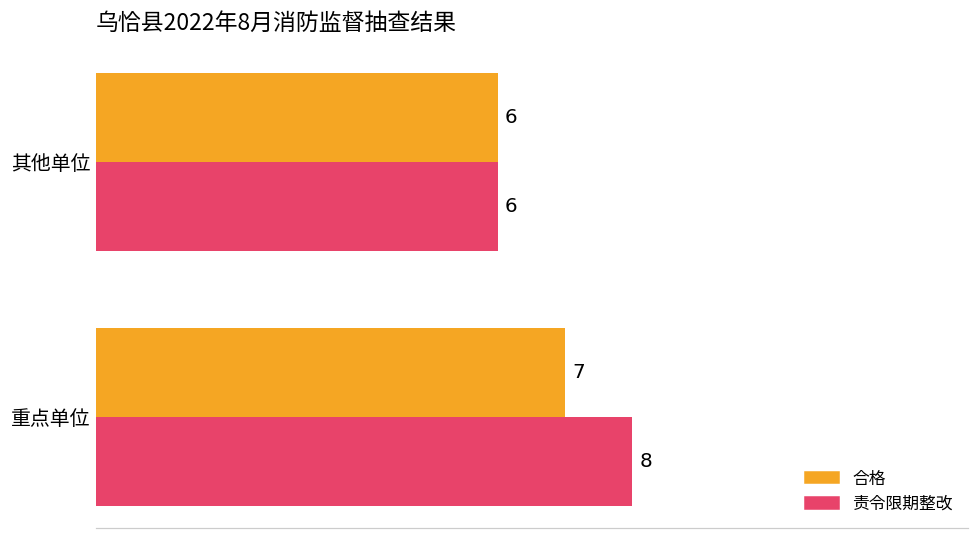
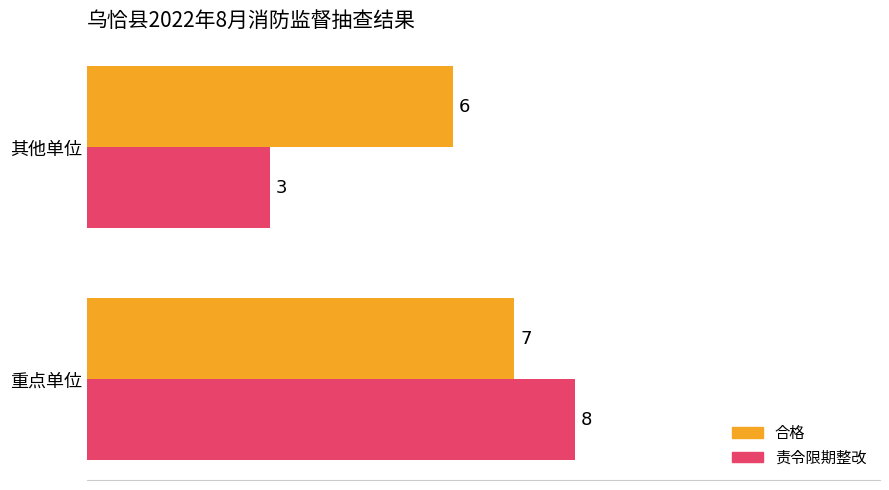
  {
    "合格": {
      "其他单位": 6,
      "重点单位": 7
    },
    "责令限期整改": {
-     "其他单位": 6,
+     "其他单位": 3,
      "重点单位": 8
    }
  }
